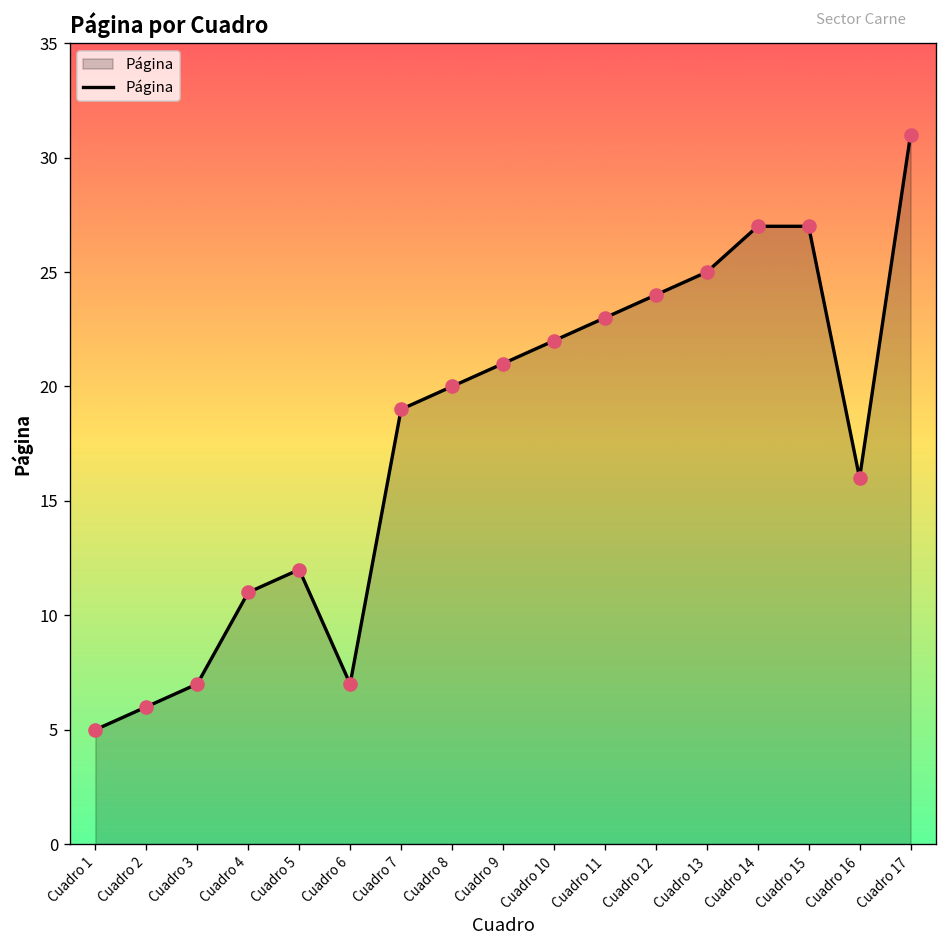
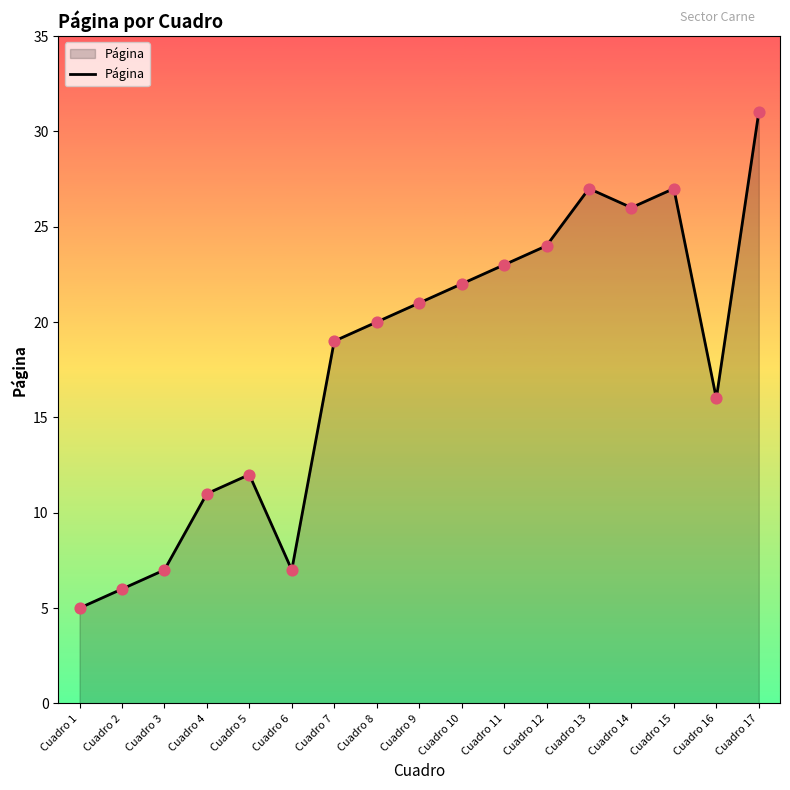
  {
    "Cuadro 1": 5,
    "Cuadro 2": 6,
    "Cuadro 3": 7,
    "Cuadro 4": 11,
    "Cuadro 5": 12,
    "Cuadro 6": 7,
    "Cuadro 7": 19,
    "Cuadro 8": 20,
    "Cuadro 9": 21,
    "Cuadro 10": 22,
    "Cuadro 11": 23,
    "Cuadro 12": 24,
-   "Cuadro 13": 25,
-   "Cuadro 14": 27,
+   "Cuadro 13": 27,
+   "Cuadro 14": 26,
    "Cuadro 15": 27,
    "Cuadro 16": 16,
    "Cuadro 17": 31
  }
